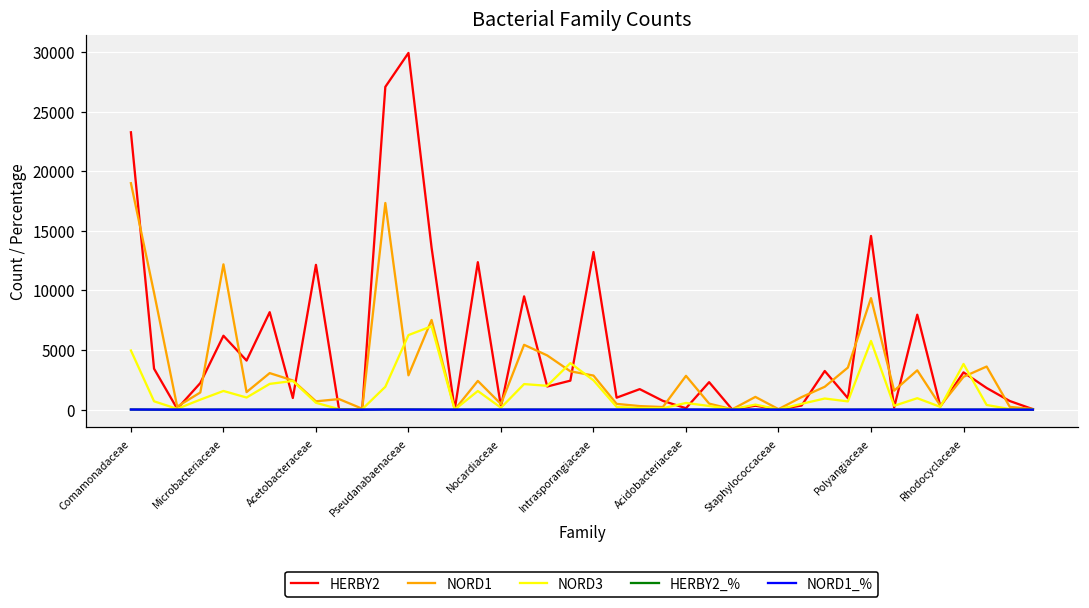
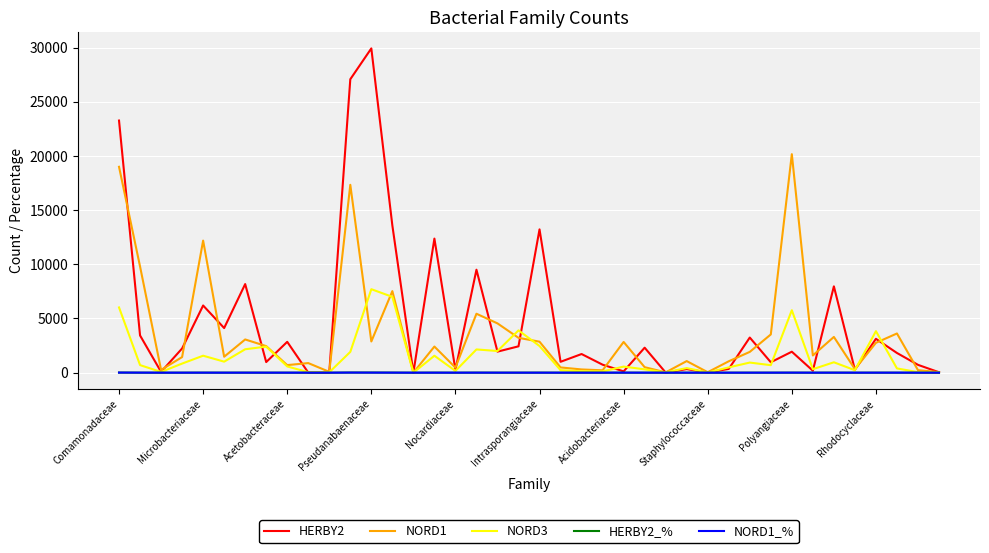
  {
    "HERBY2": {
      "Comamonadaceae": 23300,
      "Microbacteriaceae": 6200,
-     "Acetobacteraceae": 12100,
+     "Acetobacteraceae": 2800,
      "Pseudanabaenaceae": 29900,
      "Intrasporangiaceae": 13200,
-     "Polyangiaceae": 14600,
+     "Polyangiaceae": 1900,
      "Rhodocyclaceae": 3100
    },
    "NORD1": {
      "Comamonadaceae": 19000,
      "Microbacteriaceae": 12200,
      "Pseudanabaenaceae": 2900,
      "Intrasporangiaceae": 2900,
      "Acidobacteriaceae": 2800,
-     "Polyangiaceae": 9400,
+     "Polyangiaceae": 20200,
      "Rhodocyclaceae": 2800
    },
    "NORD3": {
-     "Comamonadaceae": 5000,
+     "Comamonadaceae": 6000,
      "Microbacteriaceae": 1600,
-     "Pseudanabaenaceae": 6300,
+     "Pseudanabaenaceae": 7700,
      "Intrasporangiaceae": 2500,
      "Acidobacteriaceae": 600,
      "Polyangiaceae": 5800,
      "Rhodocyclaceae": 3800
    },
    "NORD1_%": {
      "Comamonadaceae": 0,
      "Microbacteriaceae": 0,
      "Acetobacteraceae": 0,
      "Pseudanabaenaceae": 0,
      "Intrasporangiaceae": 0,
      "Polyangiaceae": 0,
      "Rhodocyclaceae": 0
    }
  }
